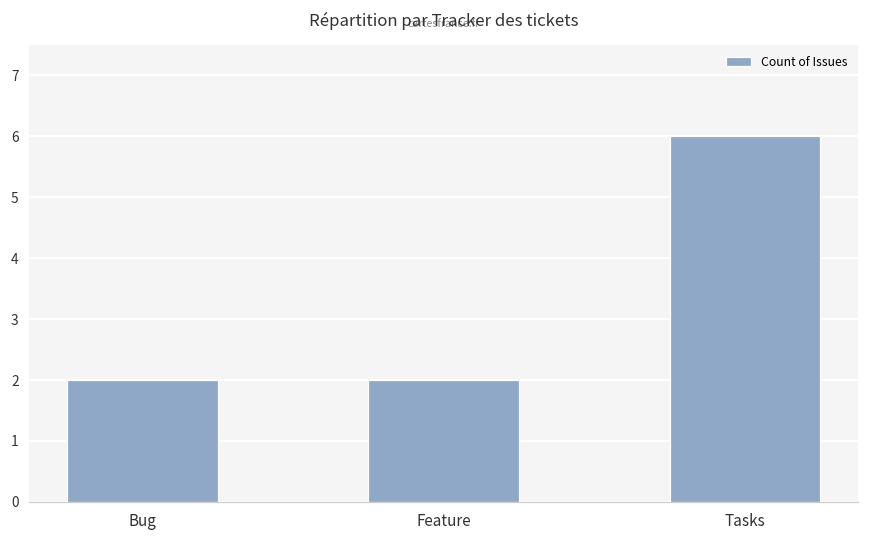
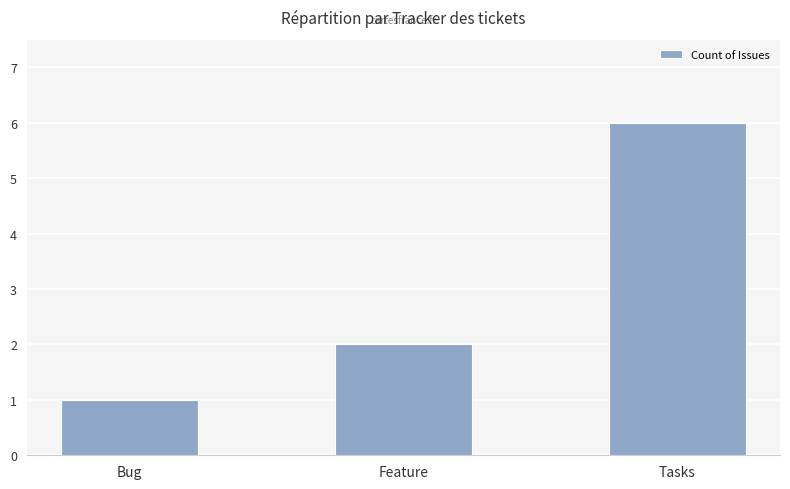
  {
-   "Bug": 2,
+   "Bug": 1,
    "Feature": 2,
    "Tasks": 6
  }
